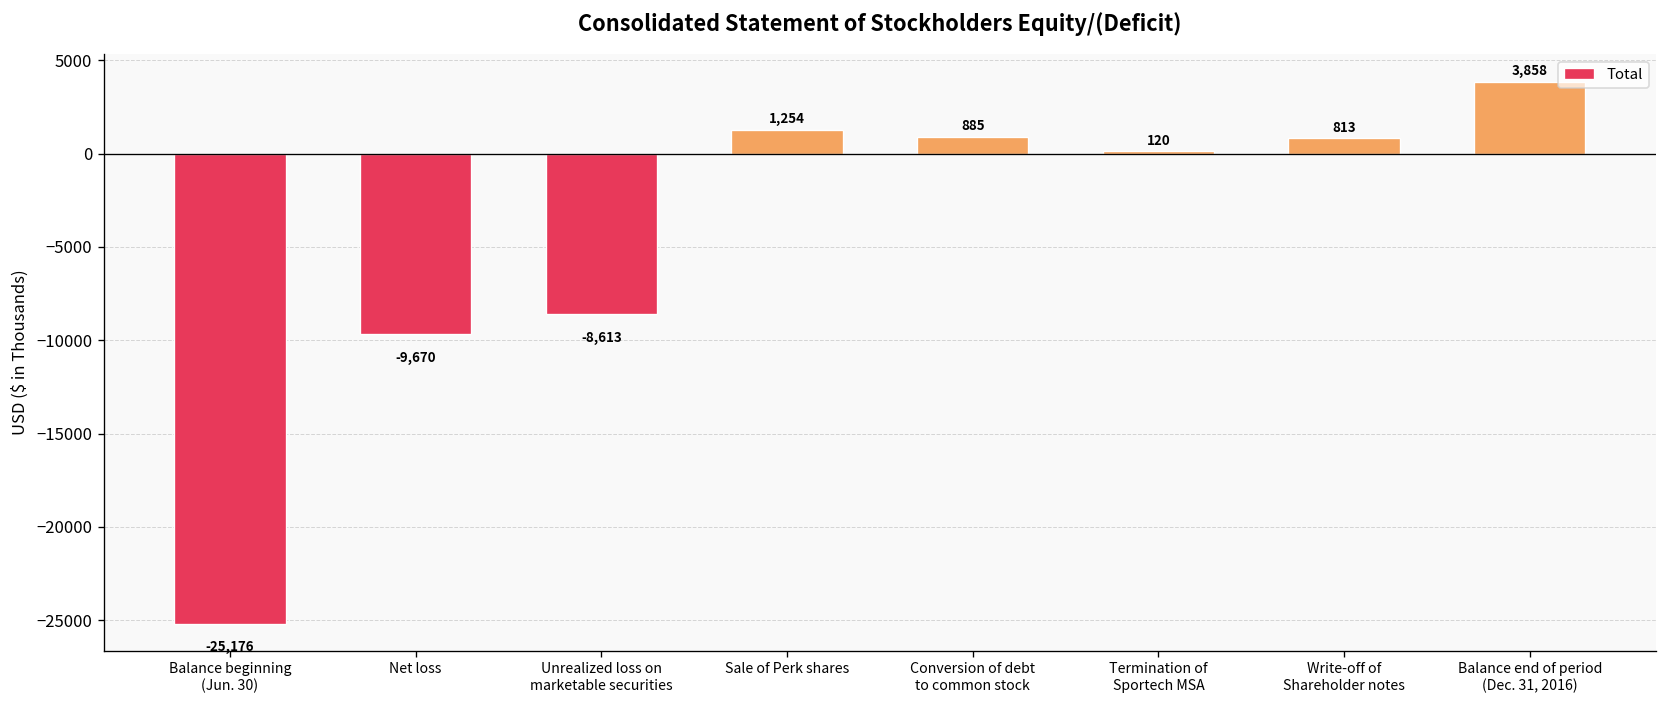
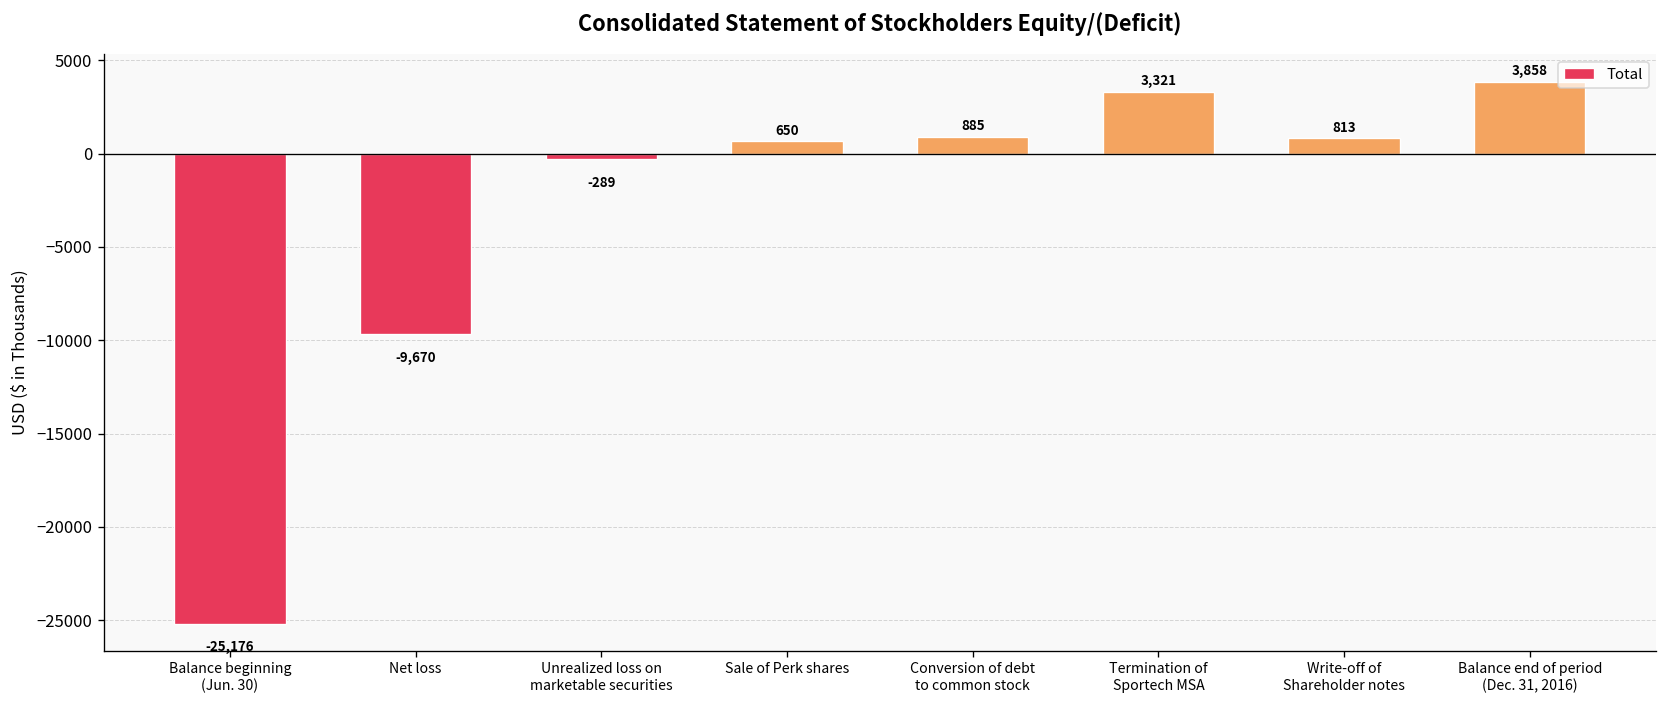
  {
    "Balance beginning (Jun. 30)": "-25,176",
    "Net loss": "-9,670",
-   "Unrealized loss on marketable securities": "-8,613",
-   "Sale of Perk shares": "1,254",
+   "Unrealized loss on marketable securities": "-289",
+   "Sale of Perk shares": "650",
    "Conversion of debt to common stock": "885",
-   "Termination of Sportech MSA": "120",
+   "Termination of Sportech MSA": "3,321",
    "Write-off of Shareholder notes": "813",
    "Balance end of period (Dec. 31, 2016)": "3,858"
  }
